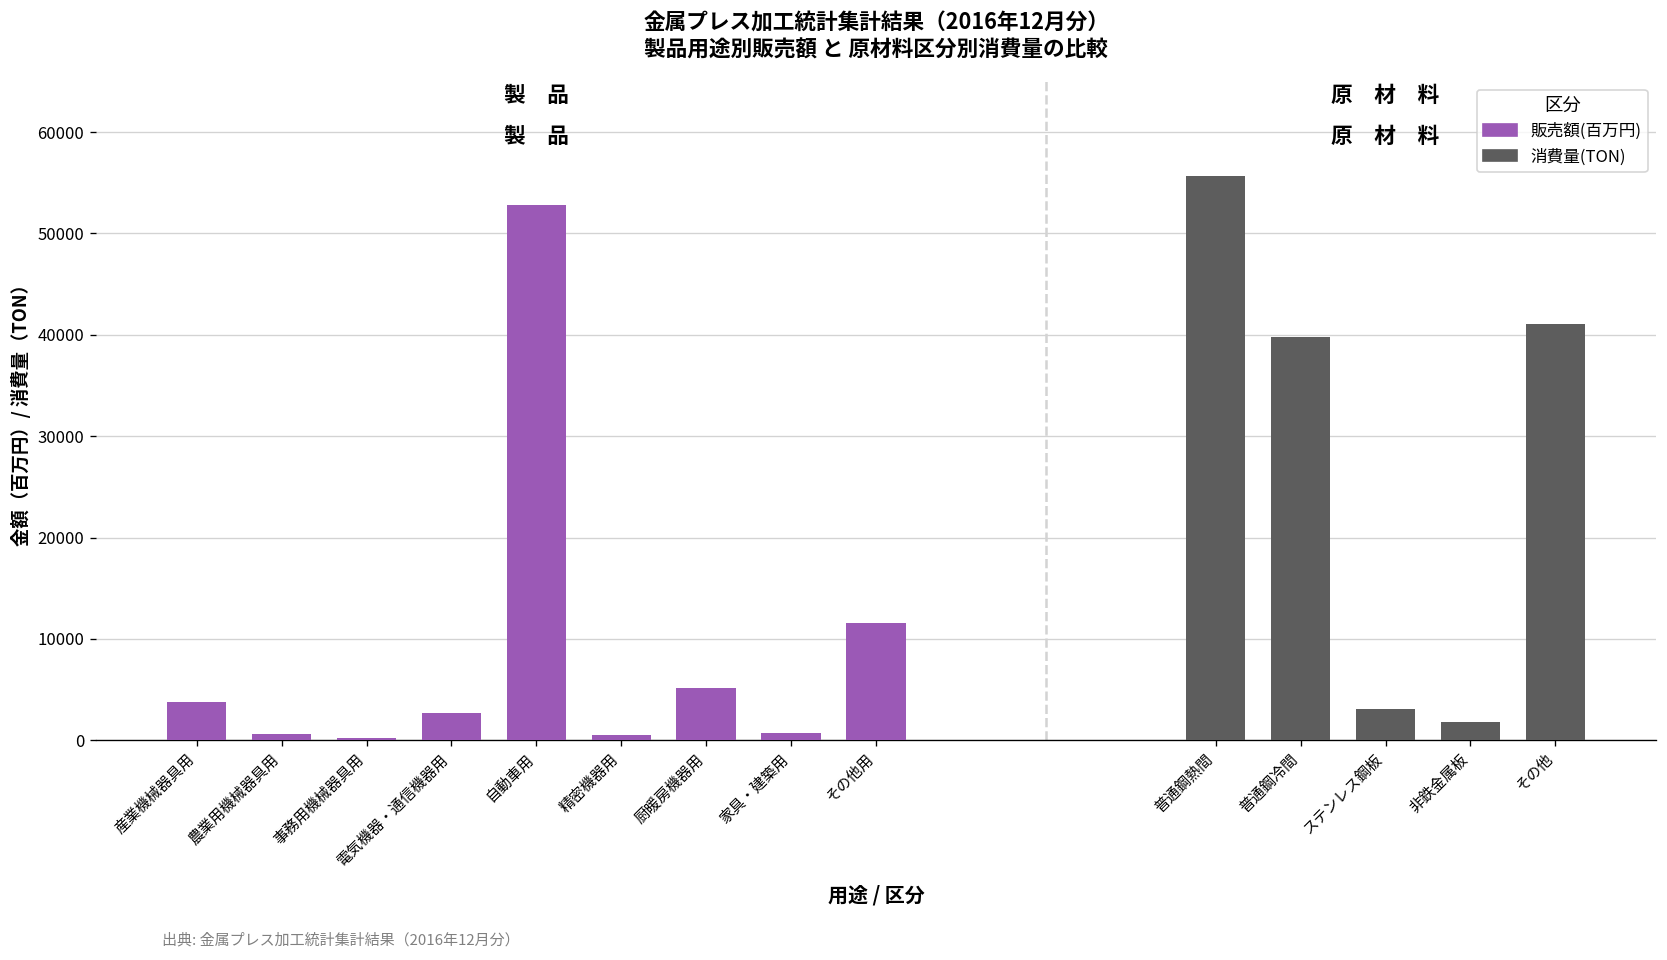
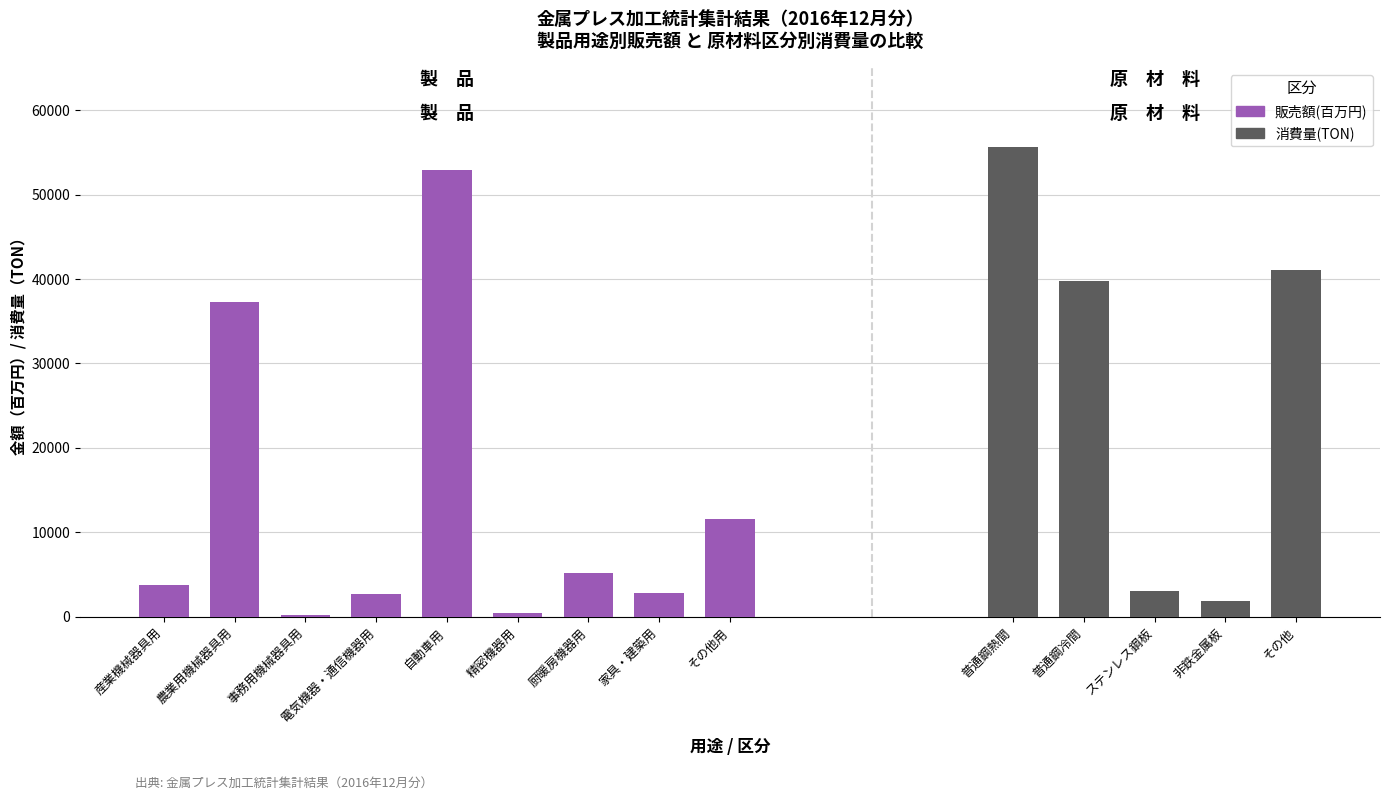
  {
    "販売額(百万円)": {
      "産業機械器具用": 4000,
-     "農業用機械器具用": 1000,
+     "農業用機械器具用": 37000,
      "電気機器・通信機器用": 3000,
      "自動車用": 53000,
      "精密機器用": 0,
      "厨暖房機器用": 5000,
-     "家具・建築用": 1000,
+     "家具・建築用": 3000,
      "その他用": 12000
    },
    "消費量(TON)": {
      "普通鋼熱間": 56000,
      "普通鋼冷間": 40000,
      "ステンレス鋼板": 3000,
      "非鉄金属板": 2000,
      "その他": 41000
    }
  }
